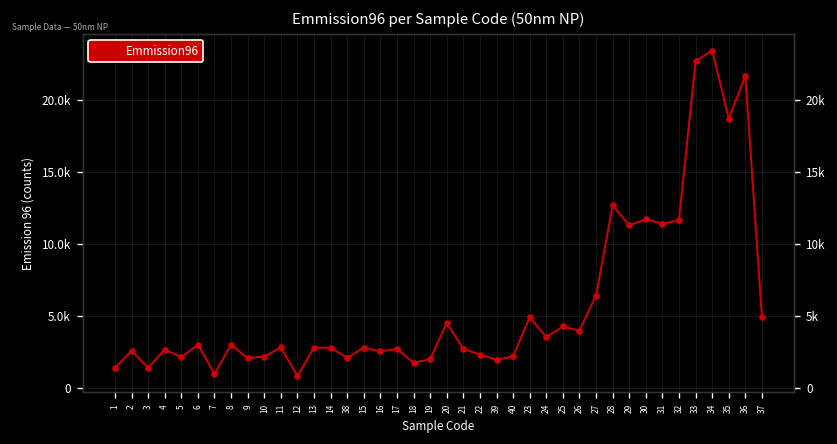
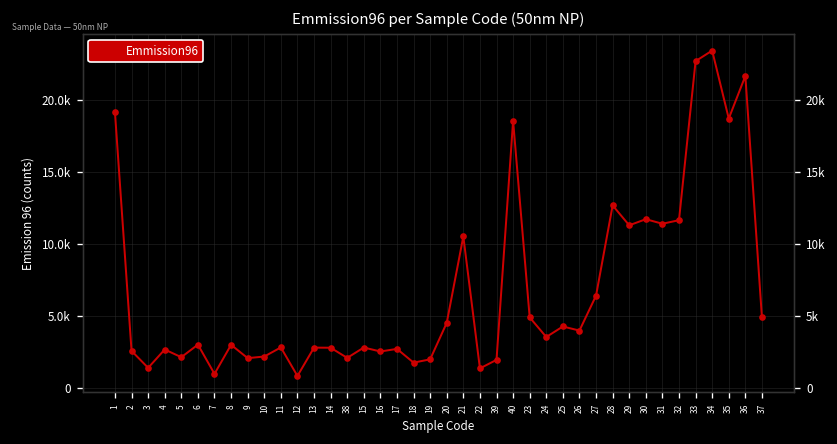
  {
-   "1": 1400,
+   "1": 19200,
    "2": 2600,
    "3": 1400,
    "4": 2700,
    "5": 2200,
    "6": 3000,
    "7": 1000,
    "8": 3000,
    "9": 2100,
    "10": 2200,
    "11": 2800,
    "12": 900,
    "13": 2800,
    "14": 2800,
    "38": 2100,
    "15": 2800,
    "16": 2600,
    "17": 2700,
    "18": 1800,
    "19": 2000,
    "20": 4500,
-   "21": 2700,
-   "22": 2300,
+   "21": 10500,
+   "22": 1400,
    "39": 2000,
-   "40": 2200,
+   "40": 18600,
    "23": 4900,
    "24": 3600,
    "25": 4300,
    "26": 4000,
    "27": 6400,
    "28": 12700,
    "29": 11300,
    "30": 11700,
    "31": 11400,
    "32": 11700,
    "33": 22700,
    "34": 23400,
    "35": 18700,
    "36": 21700,
    "37": 4900
  }
